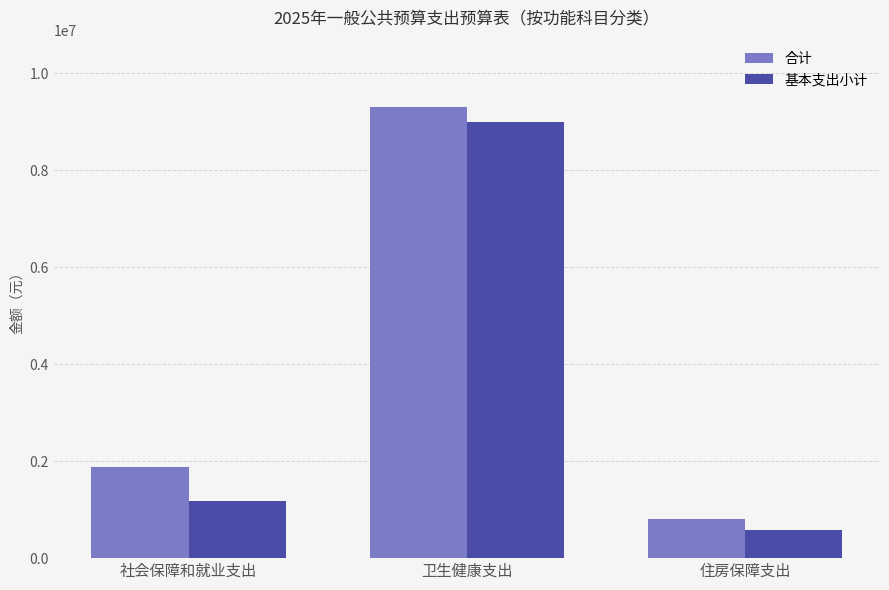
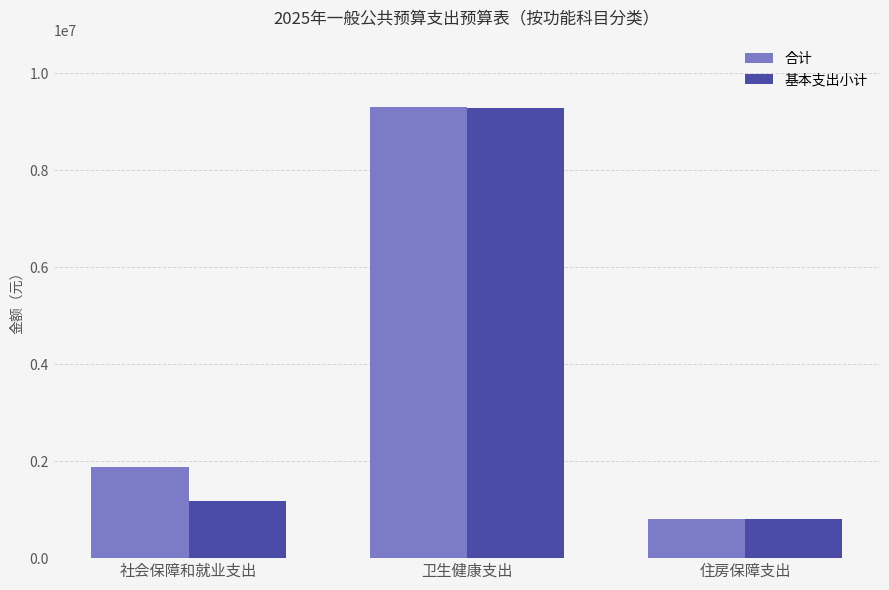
  {
    "合计": {
      "社会保障和就业支出": 1900000,
      "卫生健康支出": 9300000,
      "住房保障支出": 800000
    },
    "基本支出小计": {
      "社会保障和就业支出": 1200000,
-     "卫生健康支出": 9000000,
-     "住房保障支出": 600000
+     "卫生健康支出": 9300000,
+     "住房保障支出": 800000
    }
  }
